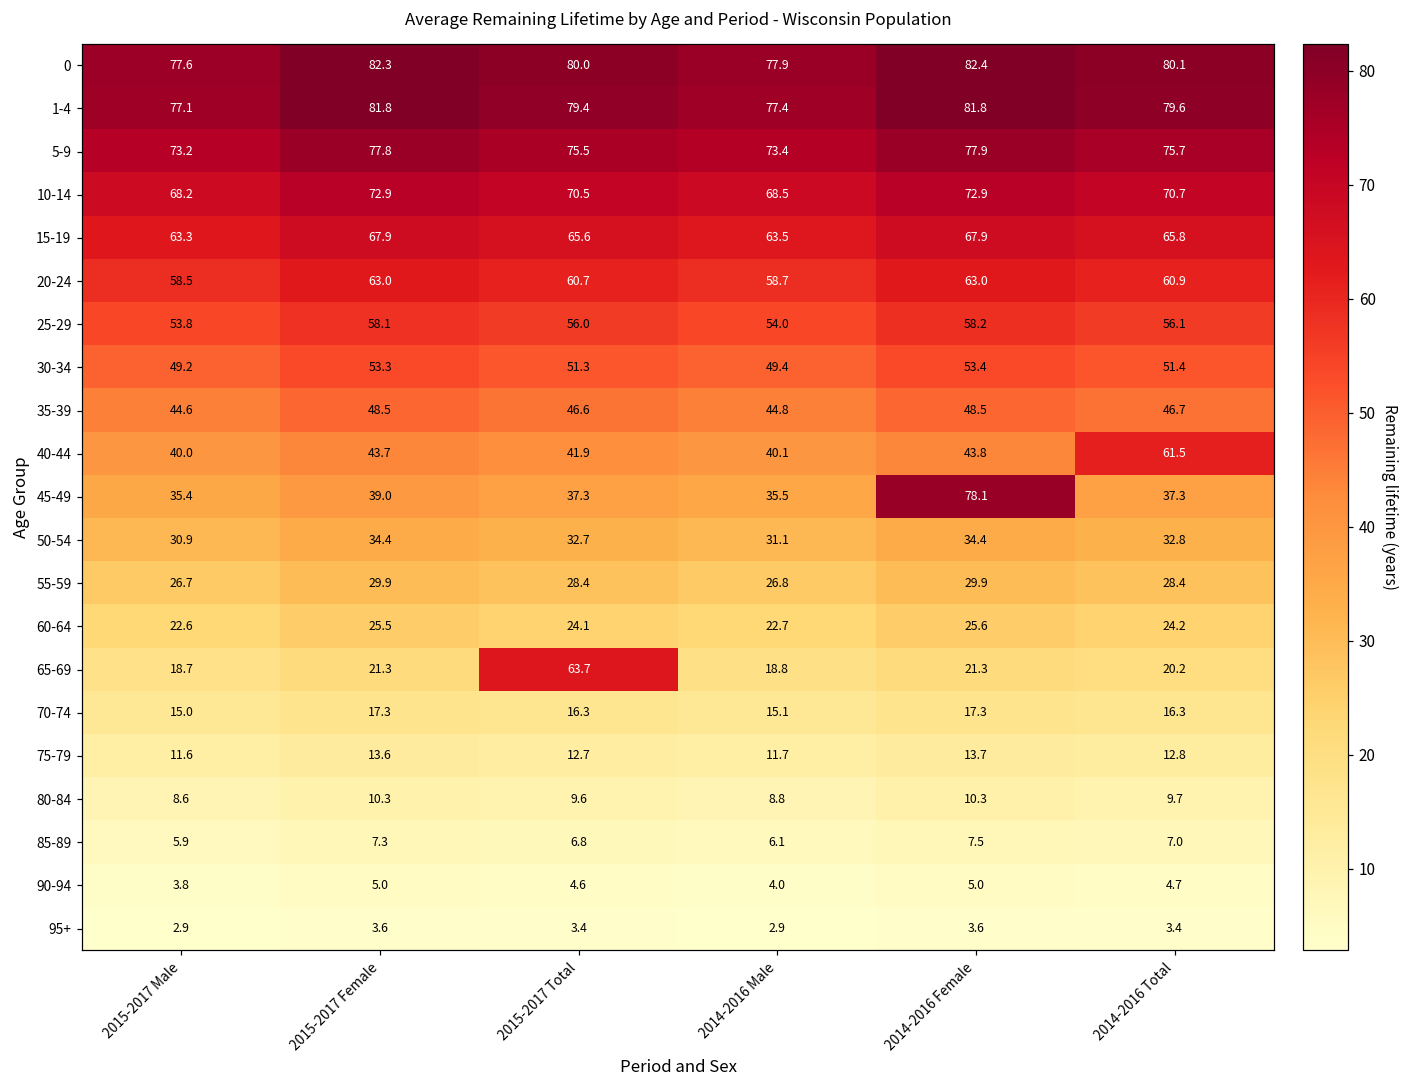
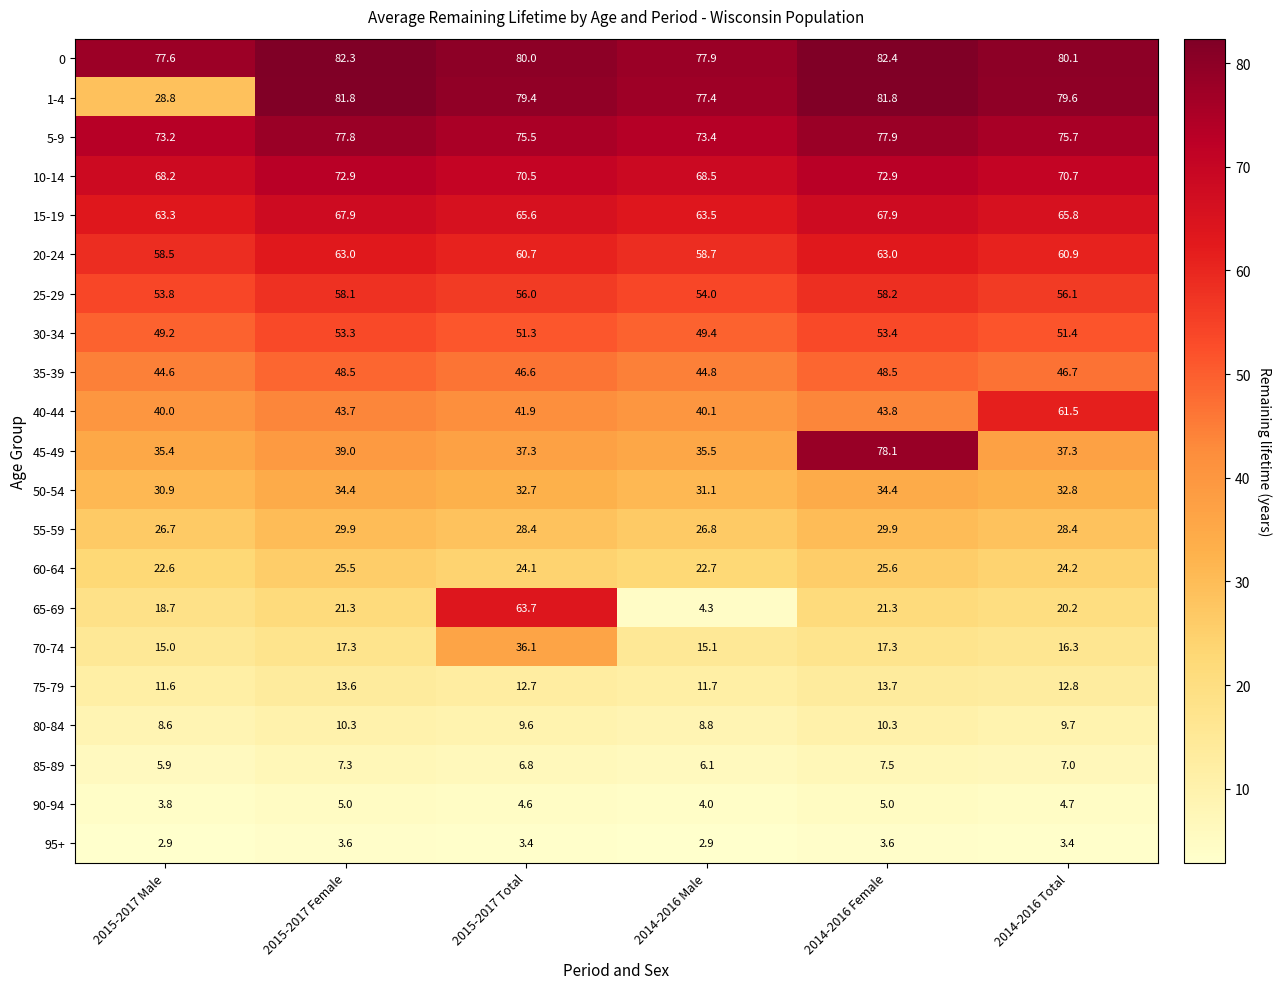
  {
    "0": {
      "2015-2017 Male": 77.6,
      "2015-2017 Female": 82.3,
      "2015-2017 Total": 80.0,
      "2014-2016 Male": 77.9,
      "2014-2016 Female": 82.4,
      "2014-2016 Total": 80.1
    },
    "1-4": {
-     "2015-2017 Male": 77.1,
+     "2015-2017 Male": 28.8,
      "2015-2017 Female": 81.8,
      "2015-2017 Total": 79.4,
      "2014-2016 Male": 77.4,
      "2014-2016 Female": 81.8,
      "2014-2016 Total": 79.6
    },
    "5-9": {
      "2015-2017 Male": 73.2,
      "2015-2017 Female": 77.8,
      "2015-2017 Total": 75.5,
      "2014-2016 Male": 73.4,
      "2014-2016 Female": 77.9,
      "2014-2016 Total": 75.7
    },
    "10-14": {
      "2015-2017 Male": 68.2,
      "2015-2017 Female": 72.9,
      "2015-2017 Total": 70.5,
      "2014-2016 Male": 68.5,
      "2014-2016 Female": 72.9,
      "2014-2016 Total": 70.7
    },
    "15-19": {
      "2015-2017 Male": 63.3,
      "2015-2017 Female": 67.9,
      "2015-2017 Total": 65.6,
      "2014-2016 Male": 63.5,
      "2014-2016 Female": 67.9,
      "2014-2016 Total": 65.8
    },
    "20-24": {
      "2015-2017 Male": 58.5,
      "2015-2017 Female": 63.0,
      "2015-2017 Total": 60.7,
      "2014-2016 Male": 58.7,
      "2014-2016 Female": 63.0,
      "2014-2016 Total": 60.9
    },
    "25-29": {
      "2015-2017 Male": 53.8,
      "2015-2017 Female": 58.1,
      "2015-2017 Total": 56.0,
      "2014-2016 Male": 54.0,
      "2014-2016 Female": 58.2,
      "2014-2016 Total": 56.1
    },
    "30-34": {
      "2015-2017 Male": 49.2,
      "2015-2017 Female": 53.3,
      "2015-2017 Total": 51.3,
      "2014-2016 Male": 49.4,
      "2014-2016 Female": 53.4,
      "2014-2016 Total": 51.4
    },
    "35-39": {
      "2015-2017 Male": 44.6,
      "2015-2017 Female": 48.5,
      "2015-2017 Total": 46.6,
      "2014-2016 Male": 44.8,
      "2014-2016 Female": 48.5,
      "2014-2016 Total": 46.7
    },
    "40-44": {
      "2015-2017 Male": 40.0,
      "2015-2017 Female": 43.7,
      "2015-2017 Total": 41.9,
      "2014-2016 Male": 40.1,
      "2014-2016 Female": 43.8,
      "2014-2016 Total": 61.5
    },
    "45-49": {
      "2015-2017 Male": 35.4,
      "2015-2017 Female": 39.0,
      "2015-2017 Total": 37.3,
      "2014-2016 Male": 35.5,
      "2014-2016 Female": 78.1,
      "2014-2016 Total": 37.3
    },
    "50-54": {
      "2015-2017 Male": 30.9,
      "2015-2017 Female": 34.4,
      "2015-2017 Total": 32.7,
      "2014-2016 Male": 31.1,
      "2014-2016 Female": 34.4,
      "2014-2016 Total": 32.8
    },
    "55-59": {
      "2015-2017 Male": 26.7,
      "2015-2017 Female": 29.9,
      "2015-2017 Total": 28.4,
      "2014-2016 Male": 26.8,
      "2014-2016 Female": 29.9,
      "2014-2016 Total": 28.4
    },
    "60-64": {
      "2015-2017 Male": 22.6,
      "2015-2017 Female": 25.5,
      "2015-2017 Total": 24.1,
      "2014-2016 Male": 22.7,
      "2014-2016 Female": 25.6,
      "2014-2016 Total": 24.2
    },
    "65-69": {
      "2015-2017 Male": 18.7,
      "2015-2017 Female": 21.3,
      "2015-2017 Total": 63.7,
-     "2014-2016 Male": 18.8,
+     "2014-2016 Male": 4.3,
      "2014-2016 Female": 21.3,
      "2014-2016 Total": 20.2
    },
    "70-74": {
      "2015-2017 Male": 15.0,
      "2015-2017 Female": 17.3,
-     "2015-2017 Total": 16.3,
+     "2015-2017 Total": 36.1,
      "2014-2016 Male": 15.1,
      "2014-2016 Female": 17.3,
      "2014-2016 Total": 16.3
    },
    "75-79": {
      "2015-2017 Male": 11.6,
      "2015-2017 Female": 13.6,
      "2015-2017 Total": 12.7,
      "2014-2016 Male": 11.7,
      "2014-2016 Female": 13.7,
      "2014-2016 Total": 12.8
    },
    "80-84": {
      "2015-2017 Male": 8.6,
      "2015-2017 Female": 10.3,
      "2015-2017 Total": 9.6,
      "2014-2016 Male": 8.8,
      "2014-2016 Female": 10.3,
      "2014-2016 Total": 9.7
    },
    "85-89": {
      "2015-2017 Male": 5.9,
      "2015-2017 Female": 7.3,
      "2015-2017 Total": 6.8,
      "2014-2016 Male": 6.1,
      "2014-2016 Female": 7.5,
      "2014-2016 Total": 7.0
    },
    "90-94": {
      "2015-2017 Male": 3.8,
      "2015-2017 Female": 5.0,
      "2015-2017 Total": 4.6,
      "2014-2016 Male": 4.0,
      "2014-2016 Female": 5.0,
      "2014-2016 Total": 4.7
    },
    "95+": {
      "2015-2017 Male": 2.9,
      "2015-2017 Female": 3.6,
      "2015-2017 Total": 3.4,
      "2014-2016 Male": 2.9,
      "2014-2016 Female": 3.6,
      "2014-2016 Total": 3.4
    }
  }
